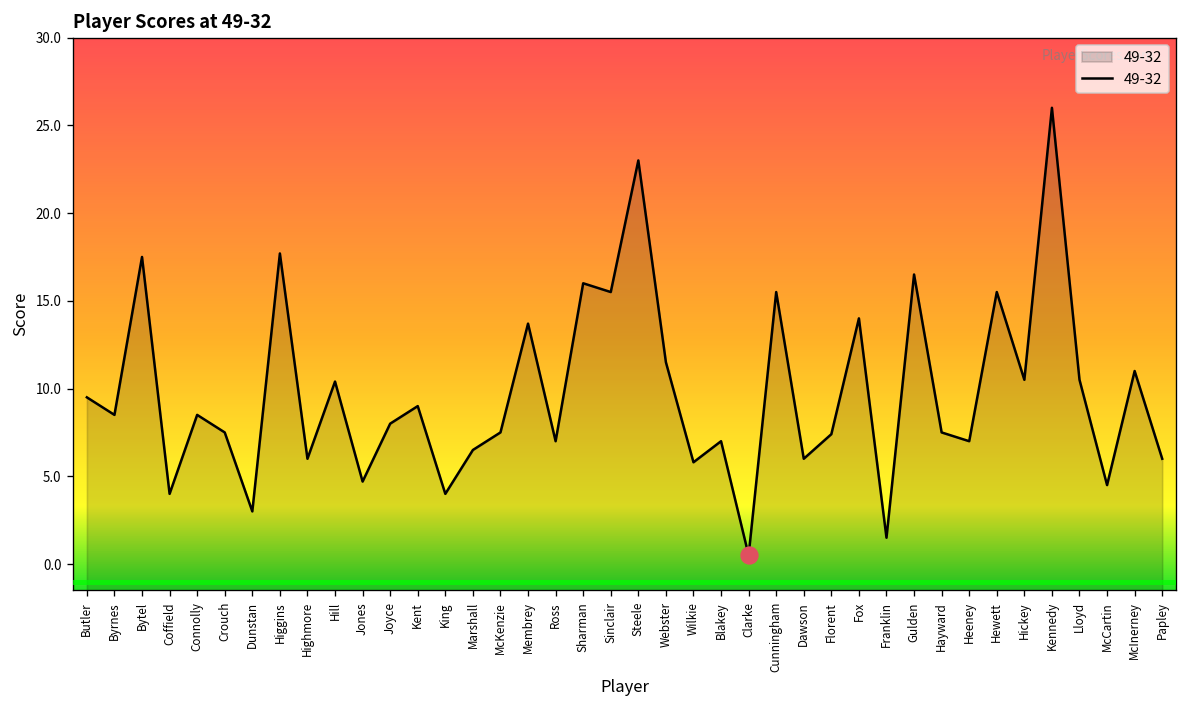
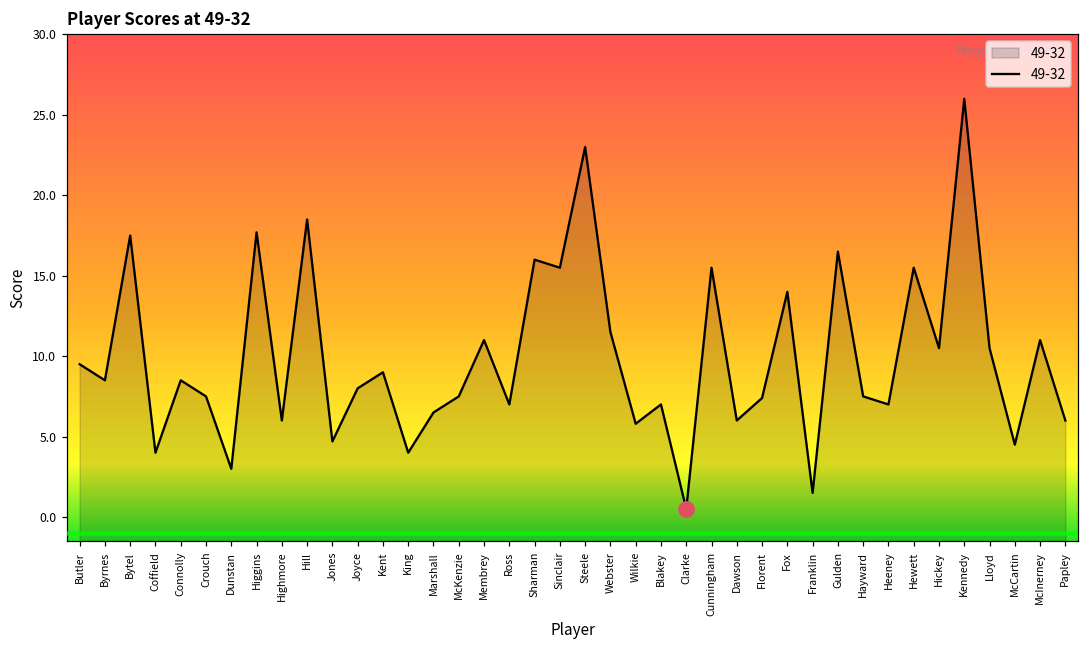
  {
    "49-32": {
      "Butler": 9.5,
      "Byrnes": 8.5,
      "Bytel": 17.5,
      "Coffield": 4.0,
      "Connolly": 8.5,
      "Crouch": 7.5,
      "Dunstan": 3.0,
      "Higgins": 17.7,
      "Highmore": 6.0,
-     "Hill": 10.4,
+     "Hill": 18.5,
      "Jones": 4.7,
      "Joyce": 8.0,
      "Kent": 9.0,
      "King": 4.0,
      "Marshall": 6.5,
      "McKenzie": 7.5,
-     "Membrey": 13.7,
+     "Membrey": 11.0,
      "Ross": 7.0,
      "Sharman": 16.0,
      "Sinclair": 15.5,
      "Steele": 23.0,
      "Webster": 11.5,
      "Wilkie": 5.8,
      "Blakey": 7.0,
      "Cunningham": 15.5,
      "Dawson": 6.0,
      "Florent": 7.4,
      "Fox": 14.0,
      "Franklin": 1.5,
      "Gulden": 16.5,
      "Hayward": 7.5,
      "Heeney": 7.0,
      "Hewett": 15.5,
      "Hickey": 10.5,
      "Kennedy": 26.0,
      "Lloyd": 10.5,
      "McCartin": 4.5,
      "McInerney": 11.0,
      "Papley": 6.0
    }
  }
